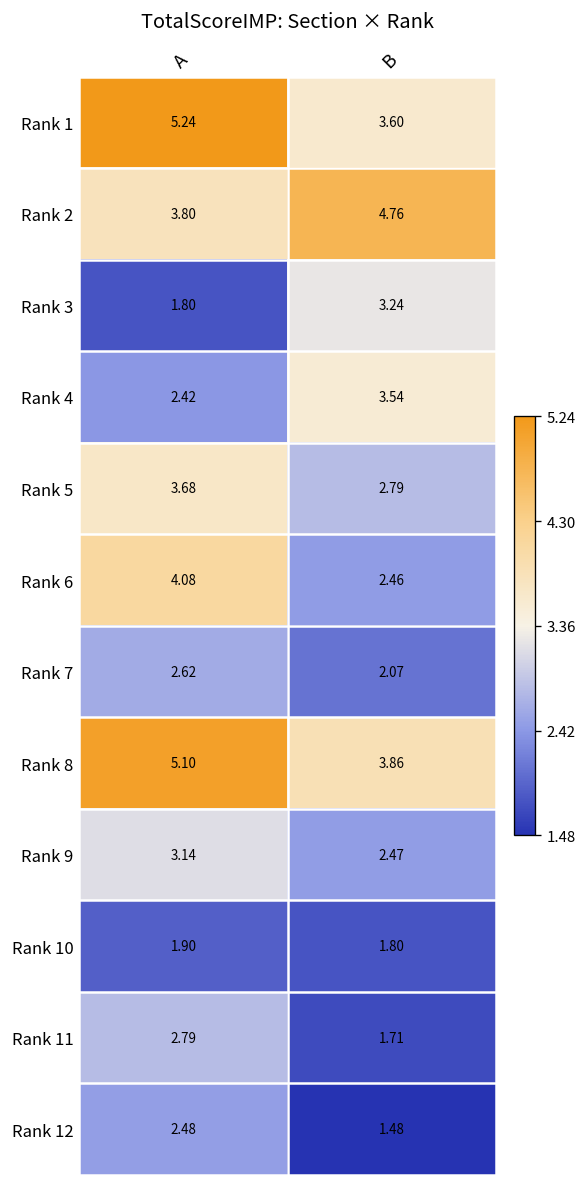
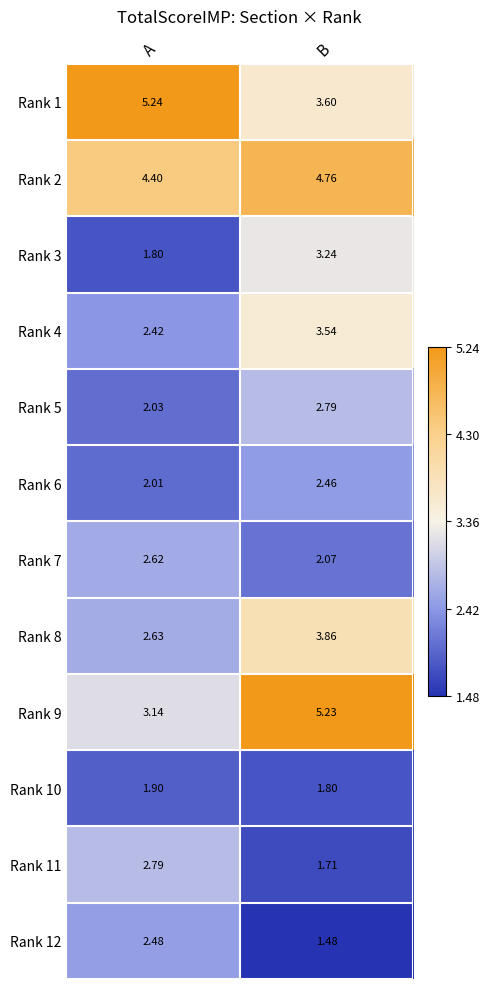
  {
    "Rank 1": {
      "A": 5.24,
      "B": 3.60
    },
    "Rank 2": {
-     "A": 3.80,
+     "A": 4.40,
      "B": 4.76
    },
    "Rank 3": {
      "A": 1.80,
      "B": 3.24
    },
    "Rank 4": {
      "A": 2.42,
      "B": 3.54
    },
    "Rank 5": {
-     "A": 3.68,
+     "A": 2.03,
      "B": 2.79
    },
    "Rank 6": {
-     "A": 4.08,
+     "A": 2.01,
      "B": 2.46
    },
    "Rank 7": {
      "A": 2.62,
      "B": 2.07
    },
    "Rank 8": {
-     "A": 5.10,
+     "A": 2.63,
      "B": 3.86
    },
    "Rank 9": {
      "A": 3.14,
-     "B": 2.47
+     "B": 5.23
    },
    "Rank 10": {
      "A": 1.90,
      "B": 1.80
    },
    "Rank 11": {
      "A": 2.79,
      "B": 1.71
    },
    "Rank 12": {
      "A": 2.48,
      "B": 1.48
    }
  }
